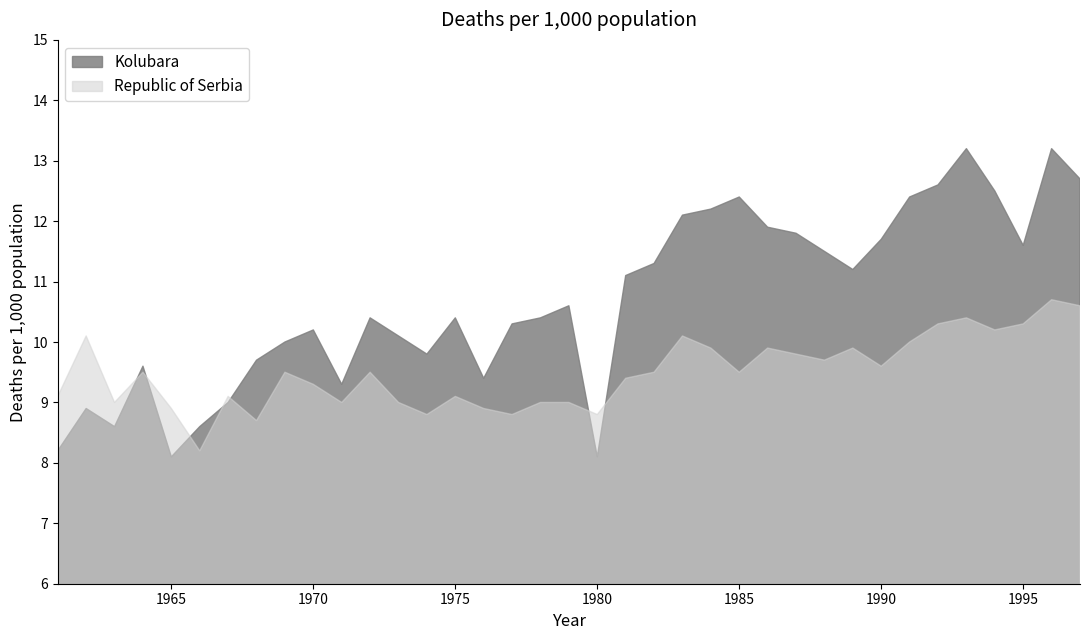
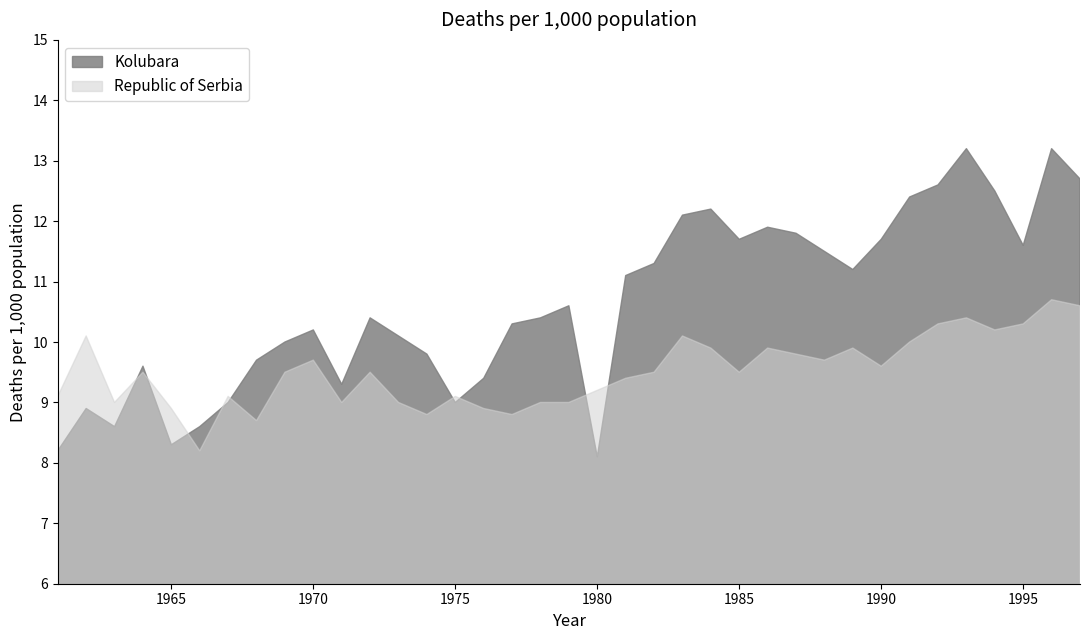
  {
    "Kolubara": {
-     "1965": 8.1,
+     "1965": 8.3,
      "1970": 10.2,
-     "1975": 10.4,
+     "1975": 9.0,
      "1980": 8.1,
-     "1985": 12.4,
+     "1985": 11.7,
      "1990": 11.7,
      "1995": 11.6
    },
    "Republic of Serbia": {
      "1965": 8.9,
-     "1970": 9.3,
+     "1970": 9.7,
      "1975": 9.1,
-     "1980": 8.8,
+     "1980": 9.2,
      "1985": 9.5,
      "1990": 9.6,
      "1995": 10.3
    }
  }
